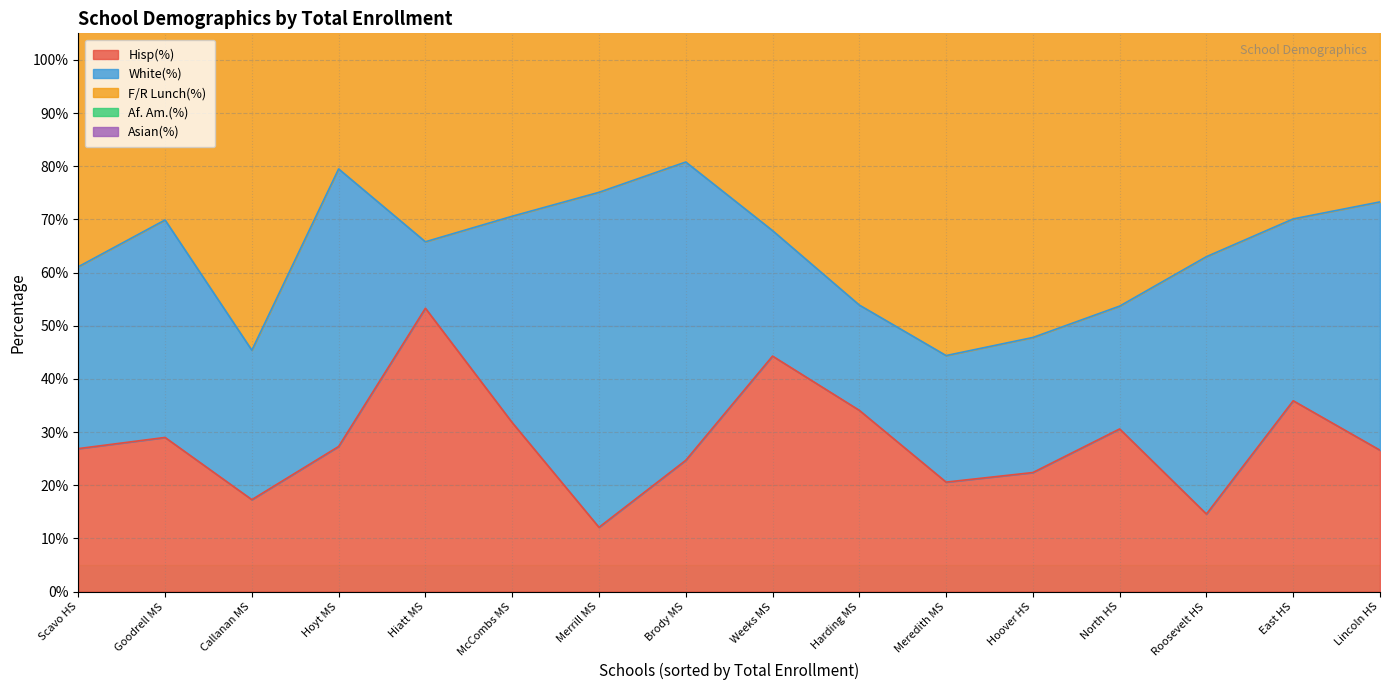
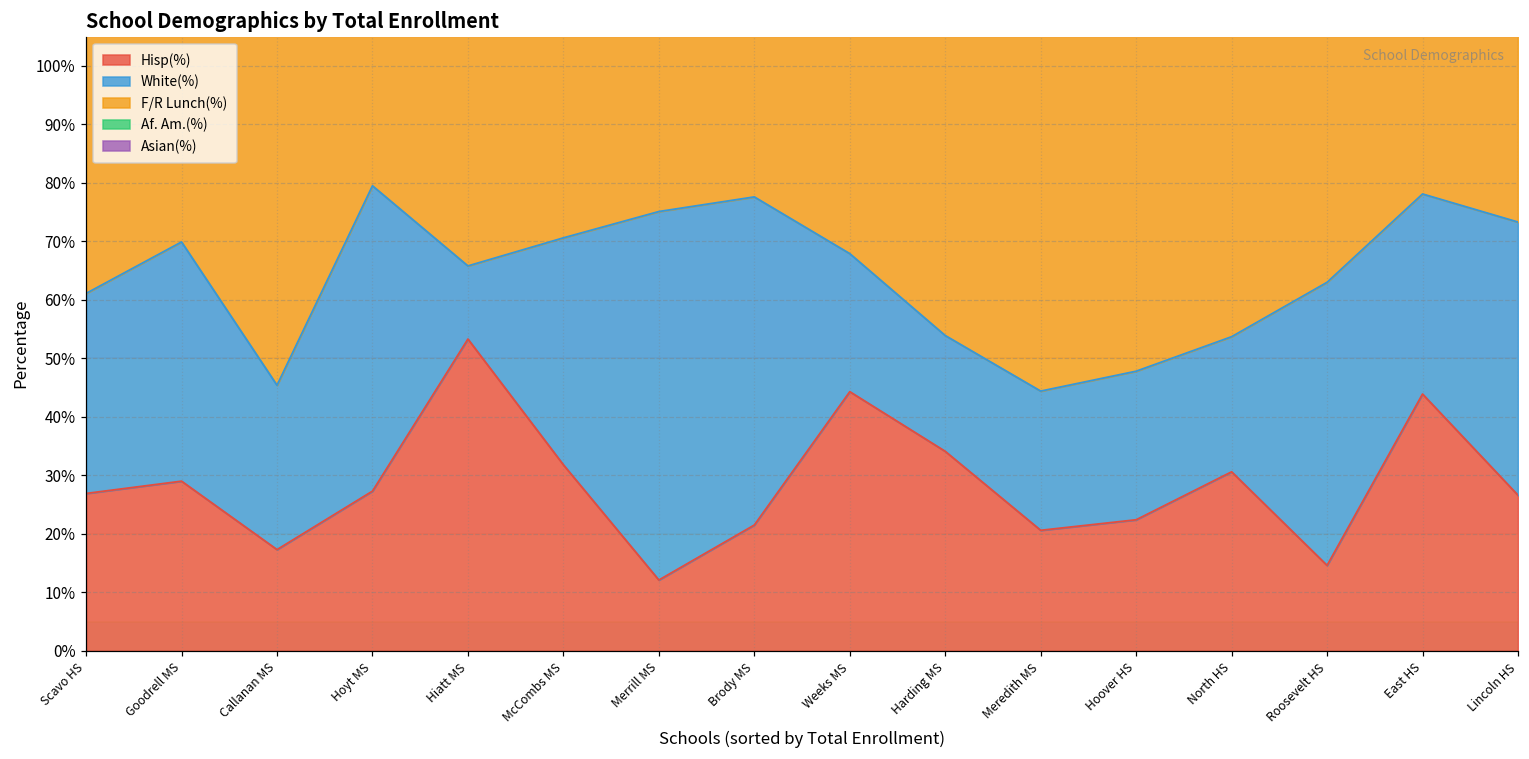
  {
    "Hisp(%)": {
      "Scavo HS": "27%",
      "Goodrell MS": "29%",
      "Callanan MS": "17%",
      "Hoyt MS": "27%",
      "Hiatt MS": "53%",
      "McCombs MS": "32%",
      "Merrill MS": "12%",
-     "Brody MS": "25%",
+     "Brody MS": "22%",
      "Weeks MS": "44%",
      "Harding MS": "34%",
      "Meredith MS": "21%",
      "Hoover HS": "22%",
      "North HS": "31%",
      "Roosevelt HS": "15%",
-     "East HS": "36%",
+     "East HS": "44%",
      "Lincoln HS": "27%"
    },
    "White(%)": {
      "Scavo HS": "34%",
      "Goodrell MS": "41%",
      "Callanan MS": "28%",
      "Hoyt MS": "52%",
      "Hiatt MS": "13%",
      "McCombs MS": "39%",
      "Merrill MS": "63%",
      "Brody MS": "56%",
      "Weeks MS": "24%",
      "Harding MS": "20%",
      "Meredith MS": "24%",
      "Hoover HS": "25%",
      "North HS": "23%",
      "Roosevelt HS": "48%",
      "East HS": "34%",
      "Lincoln HS": "47%"
    }
  }
